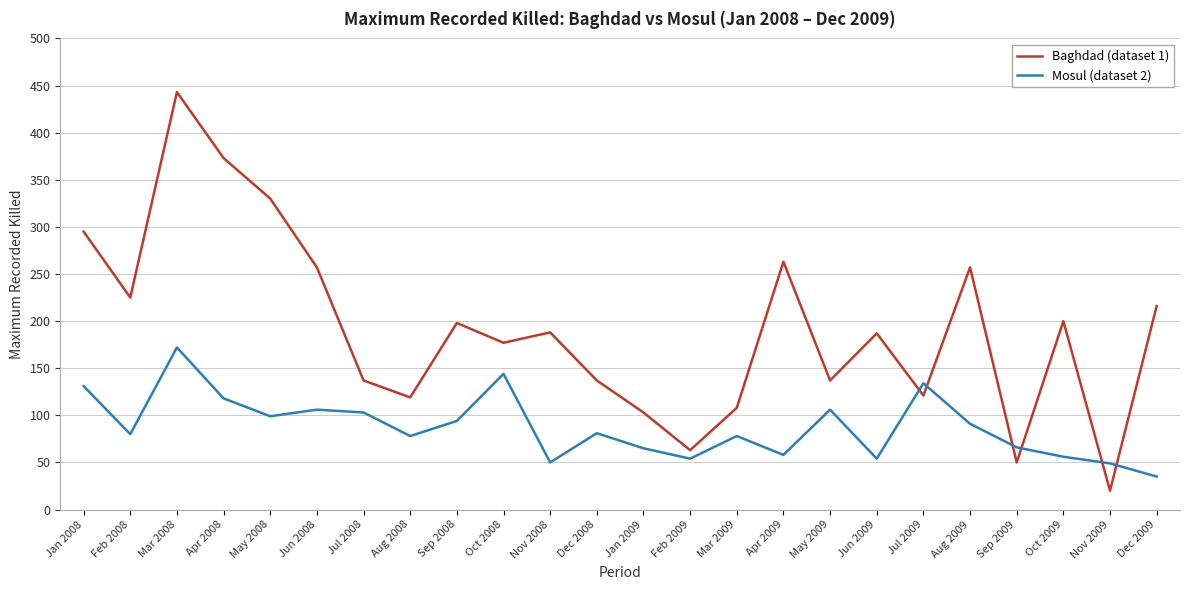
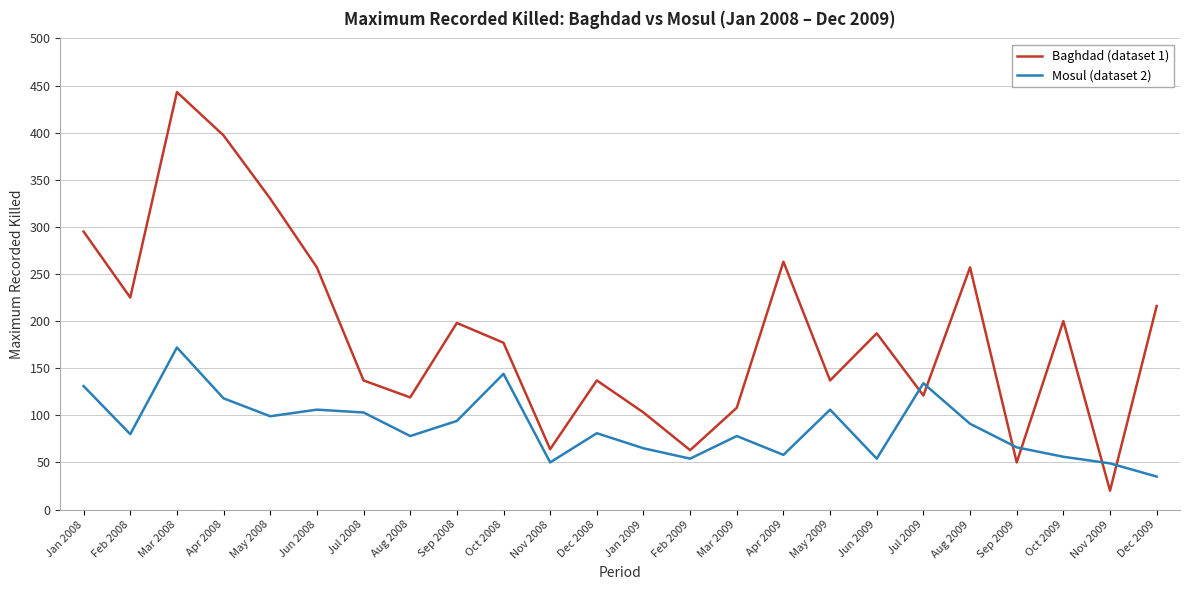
  {
    "Baghdad (dataset 1)": {
      "Jan 2008": 300,
      "Feb 2008": 230,
      "Mar 2008": 440,
-     "Apr 2008": 370,
+     "Apr 2008": 400,
      "May 2008": 330,
      "Jun 2008": 260,
      "Jul 2008": 140,
      "Aug 2008": 120,
      "Sep 2008": 200,
      "Oct 2008": 180,
-     "Nov 2008": 190,
+     "Nov 2008": 60,
      "Dec 2008": 140,
      "Jan 2009": 100,
      "Feb 2009": 60,
      "Mar 2009": 110,
      "Apr 2009": 260,
      "May 2009": 140,
      "Jun 2009": 190,
      "Jul 2009": 120,
      "Aug 2009": 260,
      "Sep 2009": 50,
      "Oct 2009": 200,
      "Nov 2009": 20,
      "Dec 2009": 220
    },
    "Mosul (dataset 2)": {
      "Jan 2008": 130,
      "Feb 2008": 80,
      "Mar 2008": 170,
      "Apr 2008": 120,
      "May 2008": 100,
      "Jun 2008": 110,
      "Jul 2008": 100,
      "Aug 2008": 80,
      "Sep 2008": 90,
      "Oct 2008": 140,
      "Nov 2008": 50,
      "Dec 2008": 80,
      "Jan 2009": 70,
      "Feb 2009": 50,
      "Mar 2009": 80,
      "Apr 2009": 60,
      "May 2009": 110,
      "Jun 2009": 50,
      "Jul 2009": 130,
      "Aug 2009": 90,
      "Sep 2009": 70,
      "Oct 2009": 60,
      "Nov 2009": 50,
      "Dec 2009": 40
    }
  }
